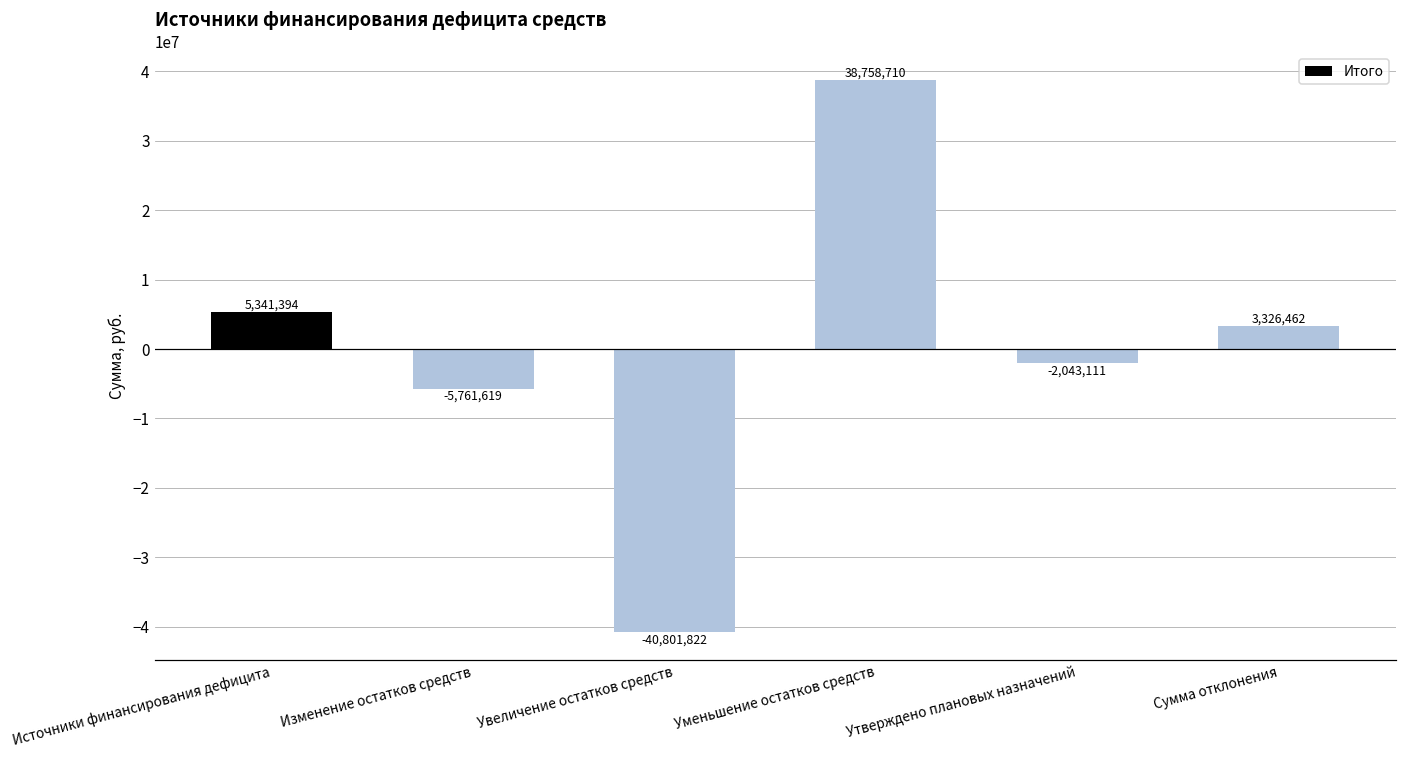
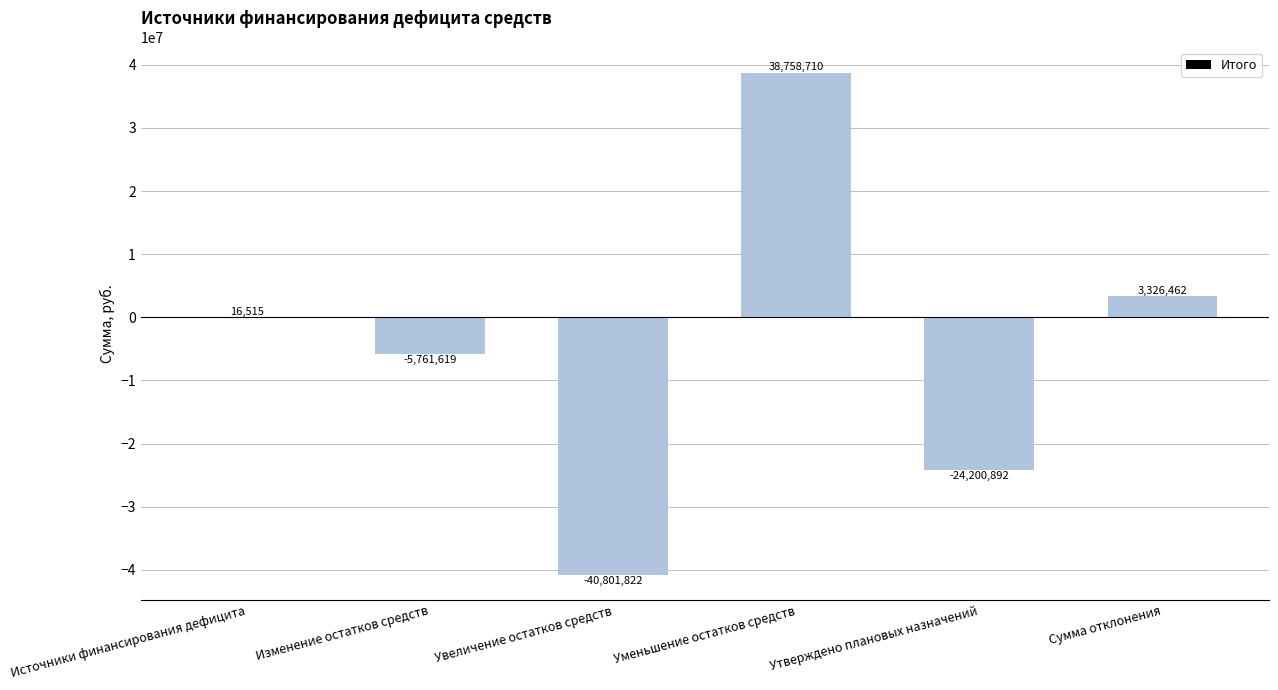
  {
-   "Источники финансирования дефицита": "5,341,394",
+   "Источники финансирования дефицита": "16,515",
    "Изменение остатков средств": "-5,761,619",
    "Увеличение остатков средств": "-40,801,822",
    "Уменьшение остатков средств": "38,758,710",
-   "Утверждено плановых назначений": "-2,043,111",
+   "Утверждено плановых назначений": "-24,200,892",
    "Сумма отклонения": "3,326,462"
  }
